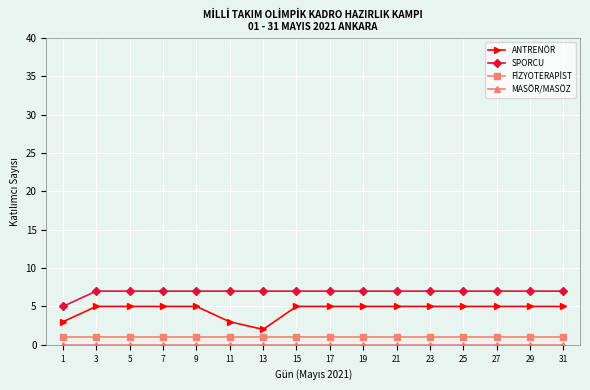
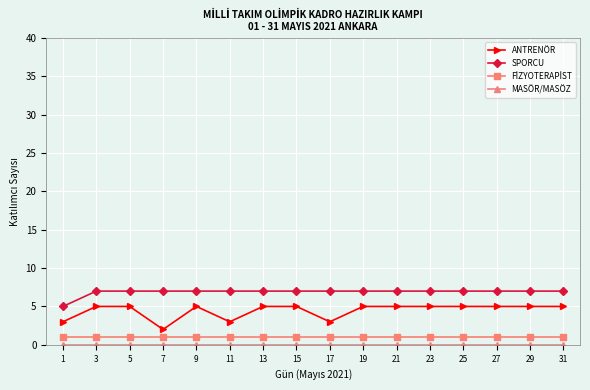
  {
    "ANTRENÖR": {
      "1": 3,
      "3": 5,
      "5": 5,
-     "7": 5,
+     "7": 2,
      "9": 5,
      "11": 3,
-     "13": 2,
+     "13": 5,
      "15": 5,
-     "17": 5,
+     "17": 3,
      "19": 5,
      "21": 5,
      "23": 5,
      "25": 5,
      "27": 5,
      "29": 5,
      "31": 5
    },
    "SPORCU": {
      "1": 5,
      "3": 7,
      "5": 7,
      "7": 7,
      "9": 7,
      "11": 7,
      "13": 7,
      "15": 7,
      "17": 7,
      "19": 7,
      "21": 7,
      "23": 7,
      "25": 7,
      "27": 7,
      "29": 7,
      "31": 7
    }
  }
